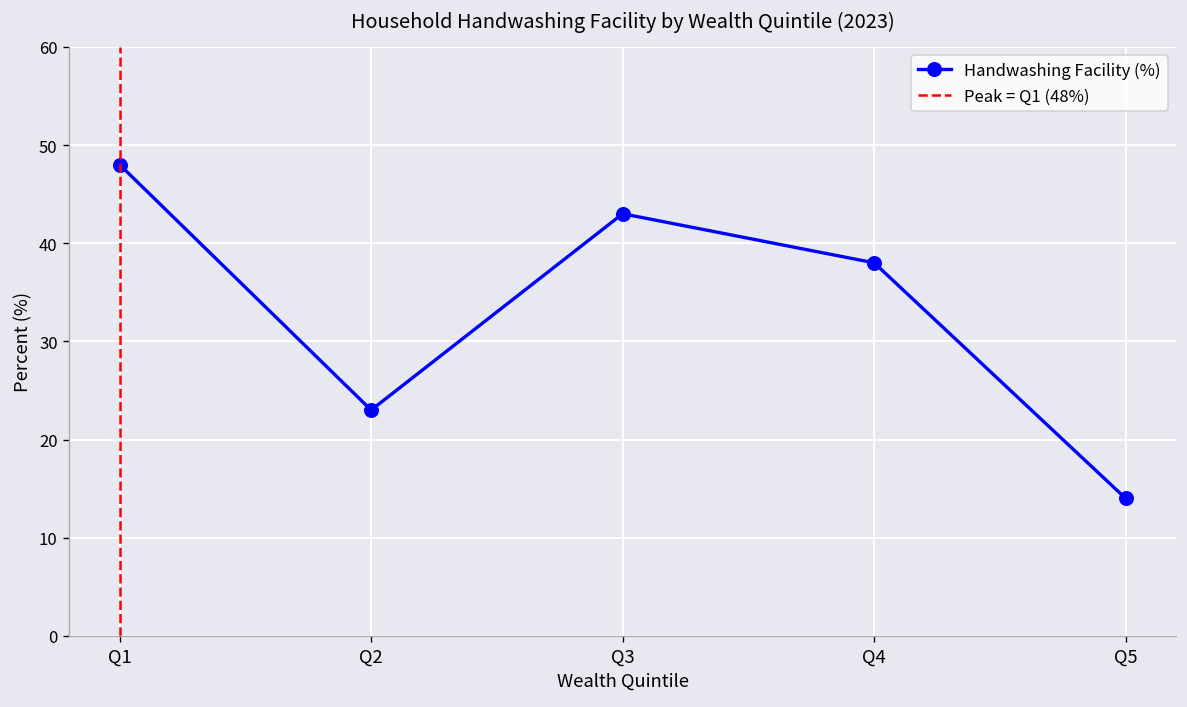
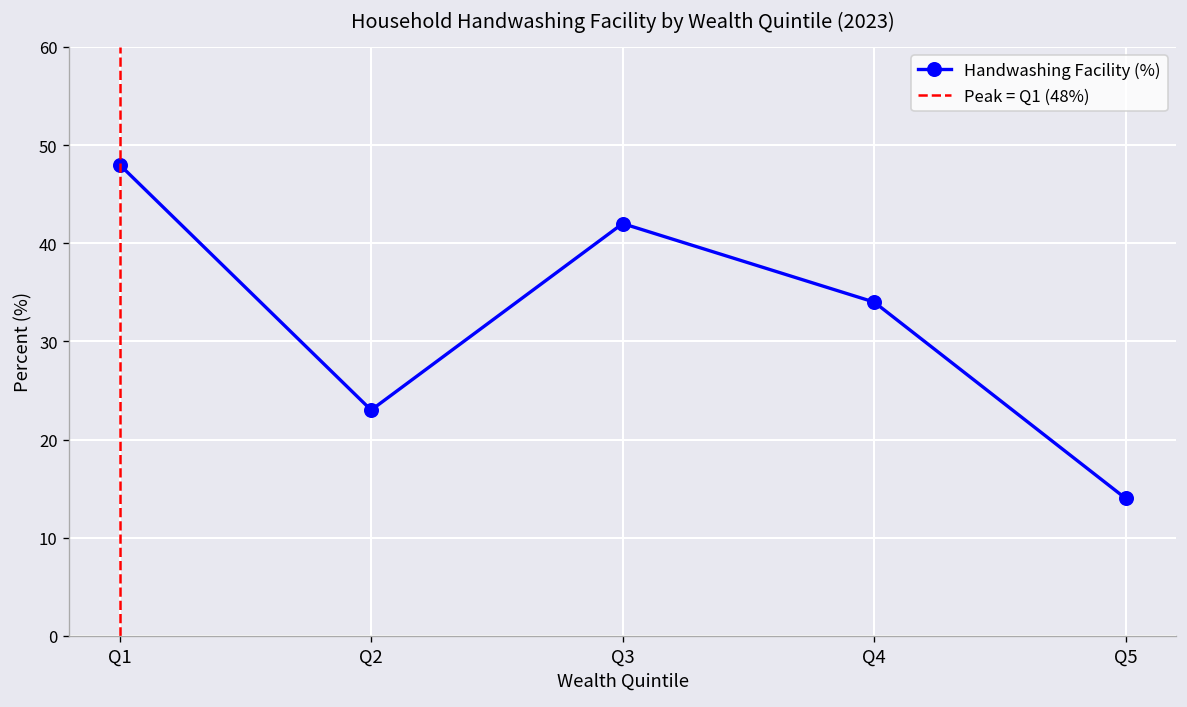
  {
    "Q1": 48,
    "Q2": 23,
-   "Q3": 43,
-   "Q4": 38,
+   "Q3": 42,
+   "Q4": 34,
    "Q5": 14
  }
